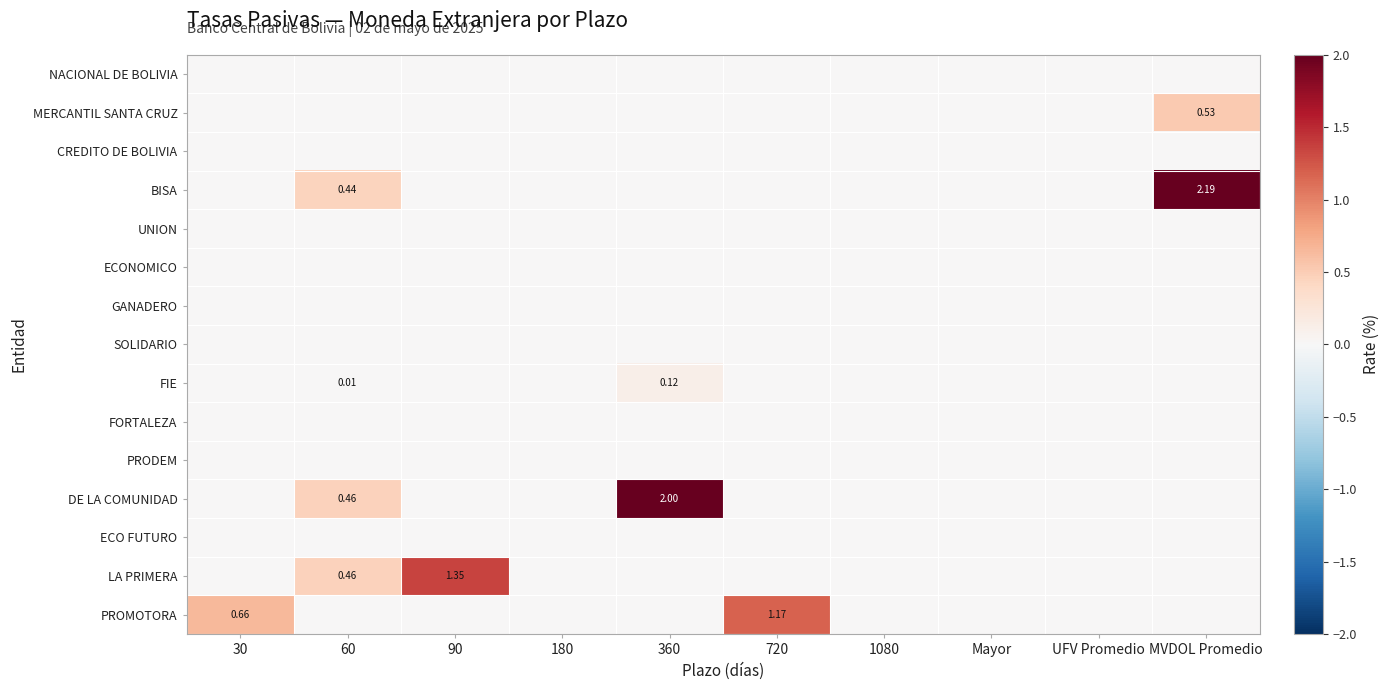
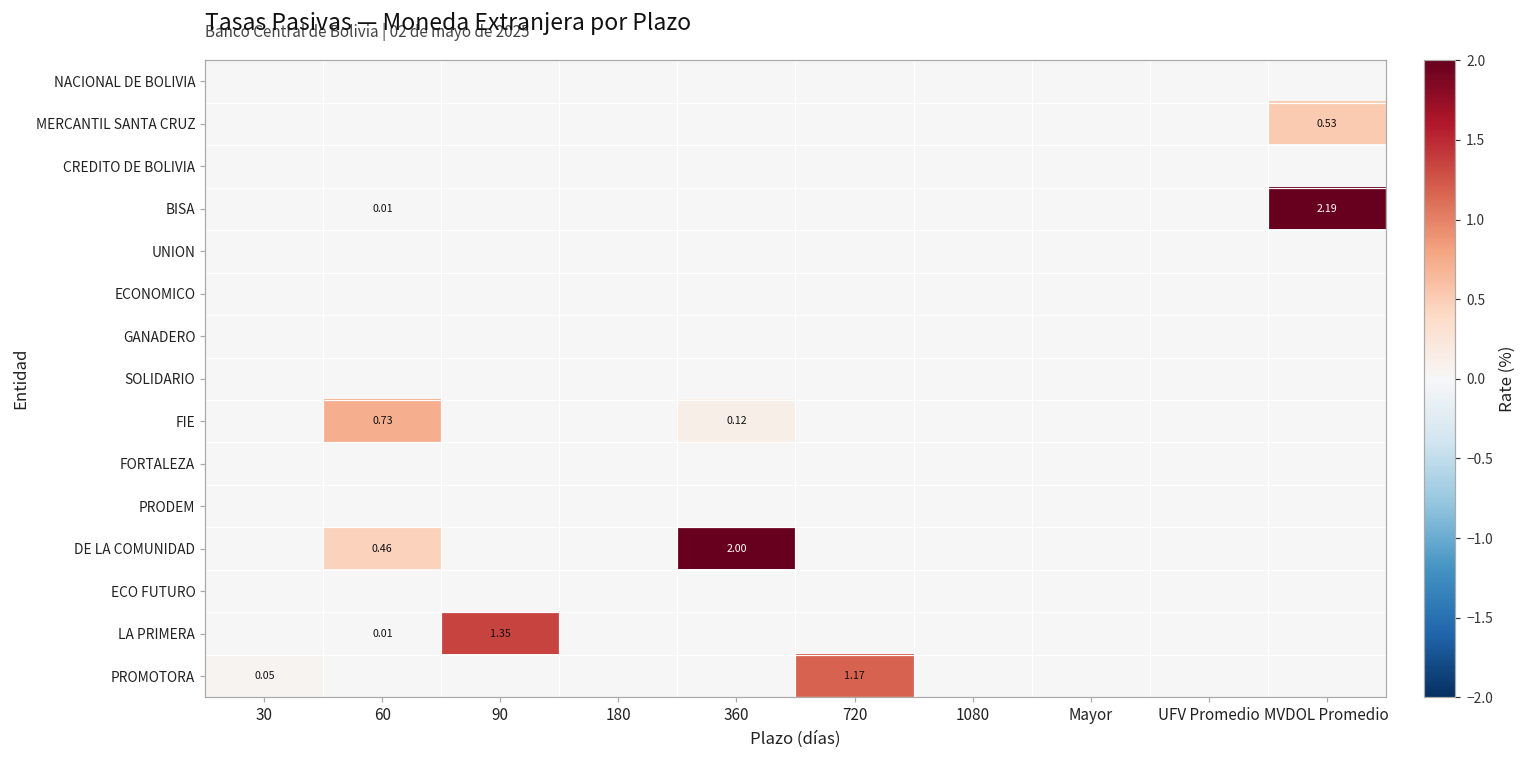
  {
    "MERCANTIL SANTA CRUZ": {
      "MVDOL Promedio": 0.53
    },
    "BISA": {
-     "60": 0.44,
+     "60": 0.01,
      "MVDOL Promedio": 2.19
    },
    "FIE": {
-     "60": 0.01,
+     "60": 0.73,
      "360": 0.12
    },
    "DE LA COMUNIDAD": {
      "60": 0.46,
      "360": 2.00
    },
    "LA PRIMERA": {
-     "60": 0.46,
+     "60": 0.01,
      "90": 1.35
    },
    "PROMOTORA": {
-     "30": 0.66,
+     "30": 0.05,
      "720": 1.17
    }
  }
